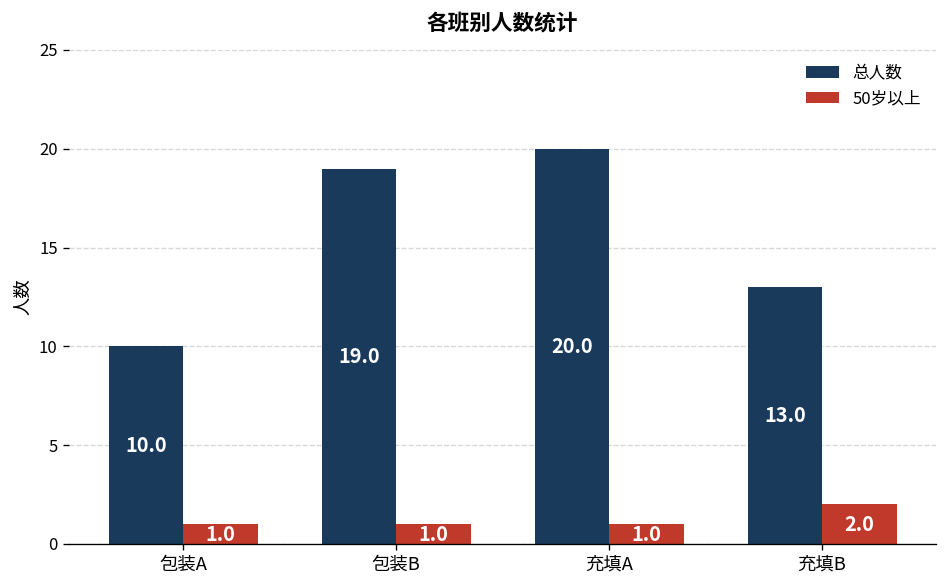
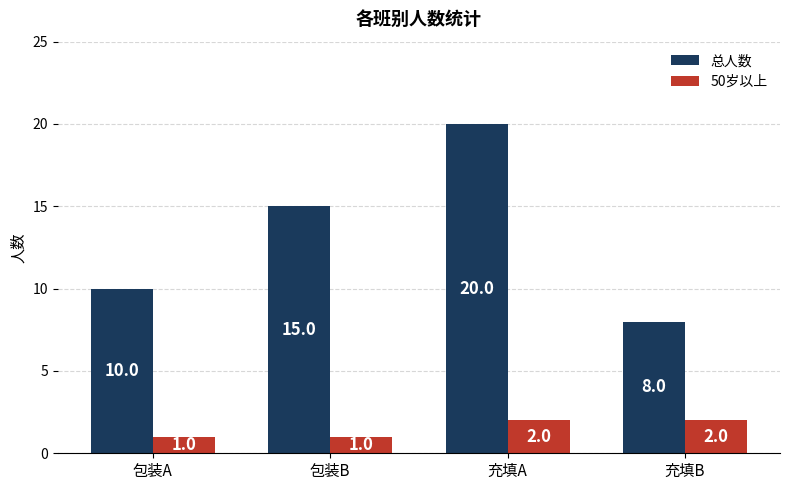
  {
    "总人数": {
      "包装A": 10.0,
-     "包装B": 19.0,
+     "包装B": 15.0,
      "充填A": 20.0,
-     "充填B": 13.0
+     "充填B": 8.0
    },
    "50岁以上": {
      "包装A": 1.0,
      "包装B": 1.0,
-     "充填A": 1.0,
+     "充填A": 2.0,
      "充填B": 2.0
    }
  }
